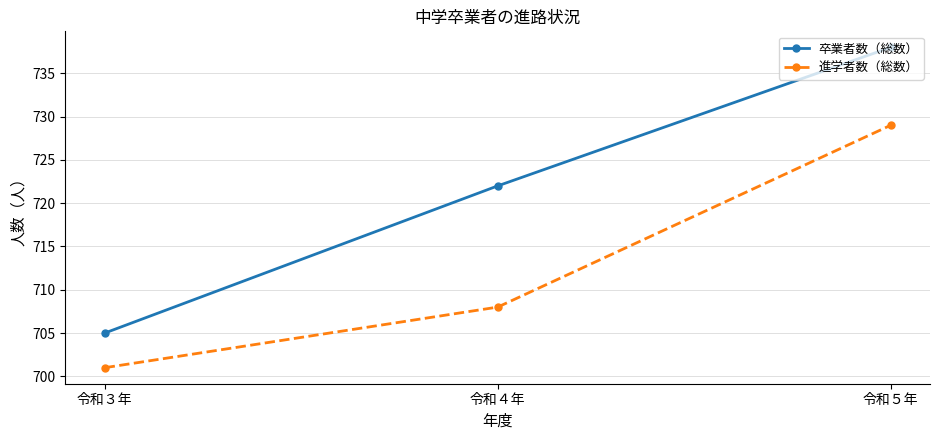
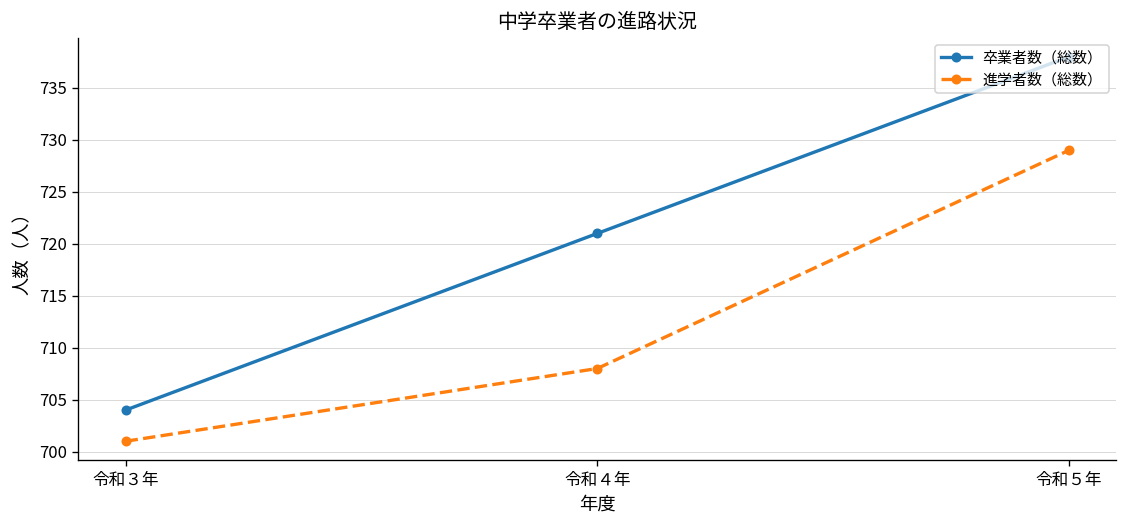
  {
    "卒業者数（総数）": {
-     "令和３年": 705,
-     "令和４年": 722
+     "令和３年": 704,
+     "令和４年": 721
    },
    "進学者数（総数）": {
      "令和３年": 701,
      "令和４年": 708,
      "令和５年": 729
    }
  }
